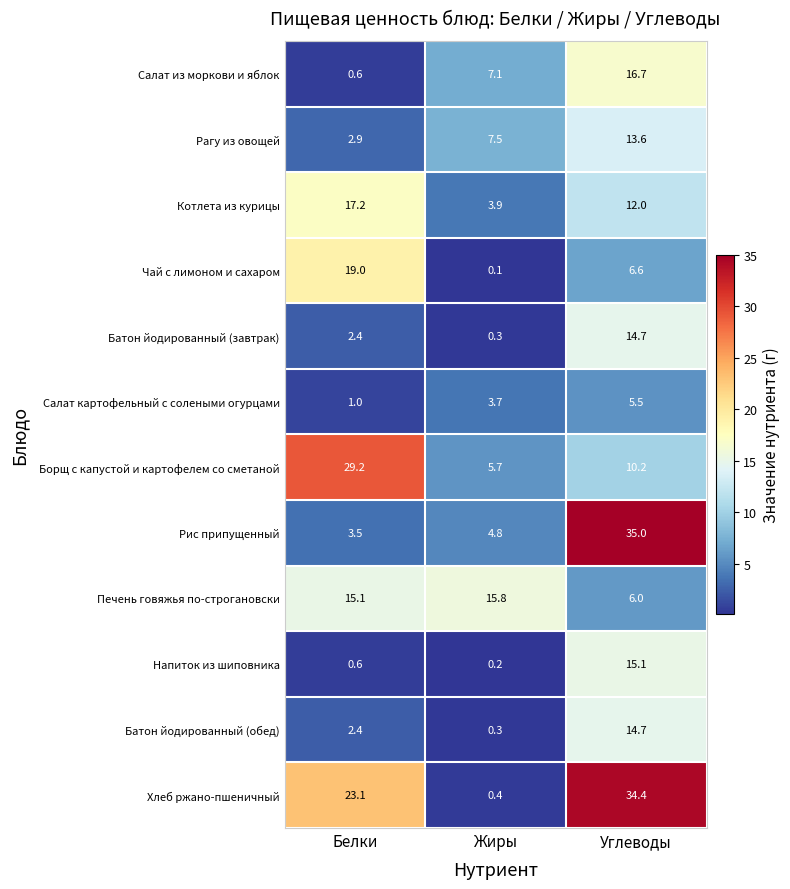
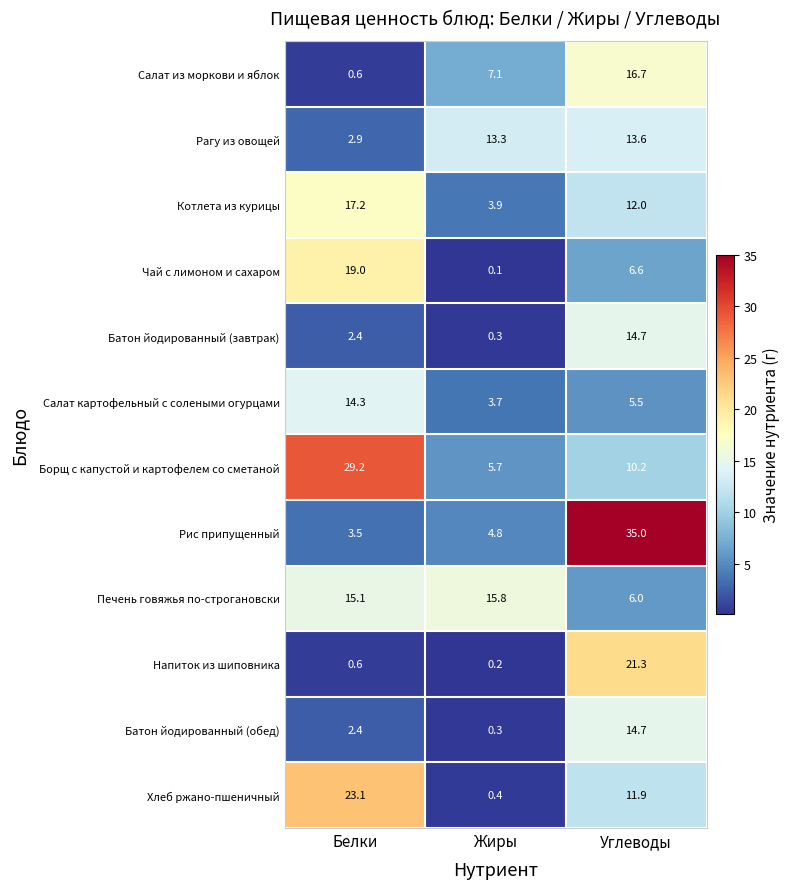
  {
    "Салат из моркови и яблок": {
      "Белки": 0.6,
      "Жиры": 7.1,
      "Углеводы": 16.7
    },
    "Рагу из овощей": {
      "Белки": 2.9,
-     "Жиры": 7.5,
+     "Жиры": 13.3,
      "Углеводы": 13.6
    },
    "Котлета из курицы": {
      "Белки": 17.2,
      "Жиры": 3.9,
      "Углеводы": 12.0
    },
    "Чай с лимоном и сахаром": {
      "Белки": 19.0,
      "Жиры": 0.1,
      "Углеводы": 6.6
    },
    "Батон йодированный (завтрак)": {
      "Белки": 2.4,
      "Жиры": 0.3,
      "Углеводы": 14.7
    },
    "Салат картофельный с солеными огурцами": {
-     "Белки": 1.0,
+     "Белки": 14.3,
      "Жиры": 3.7,
      "Углеводы": 5.5
    },
    "Борщ с капустой и картофелем со сметаной": {
      "Белки": 29.2,
      "Жиры": 5.7,
      "Углеводы": 10.2
    },
    "Рис припущенный": {
      "Белки": 3.5,
      "Жиры": 4.8,
      "Углеводы": 35.0
    },
    "Печень говяжья по-строгановски": {
      "Белки": 15.1,
      "Жиры": 15.8,
      "Углеводы": 6.0
    },
    "Напиток из шиповника": {
      "Белки": 0.6,
      "Жиры": 0.2,
-     "Углеводы": 15.1
+     "Углеводы": 21.3
    },
    "Батон йодированный (обед)": {
      "Белки": 2.4,
      "Жиры": 0.3,
      "Углеводы": 14.7
    },
    "Хлеб ржано-пшеничный": {
      "Белки": 23.1,
      "Жиры": 0.4,
-     "Углеводы": 34.4
+     "Углеводы": 11.9
    }
  }
